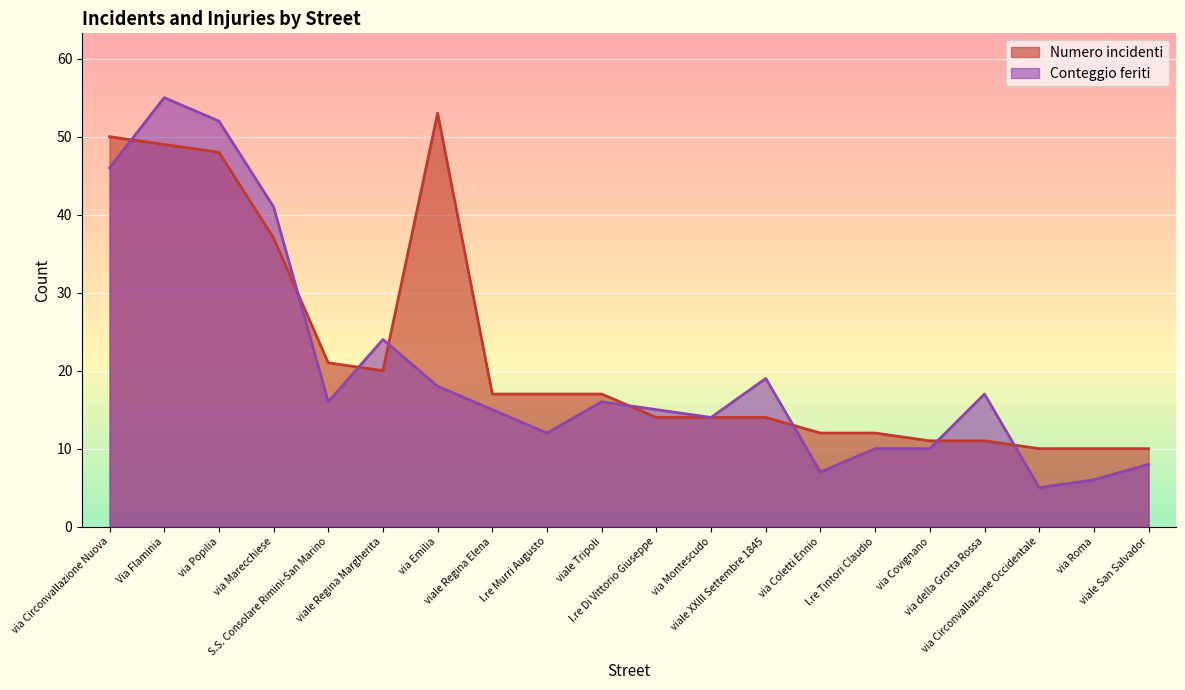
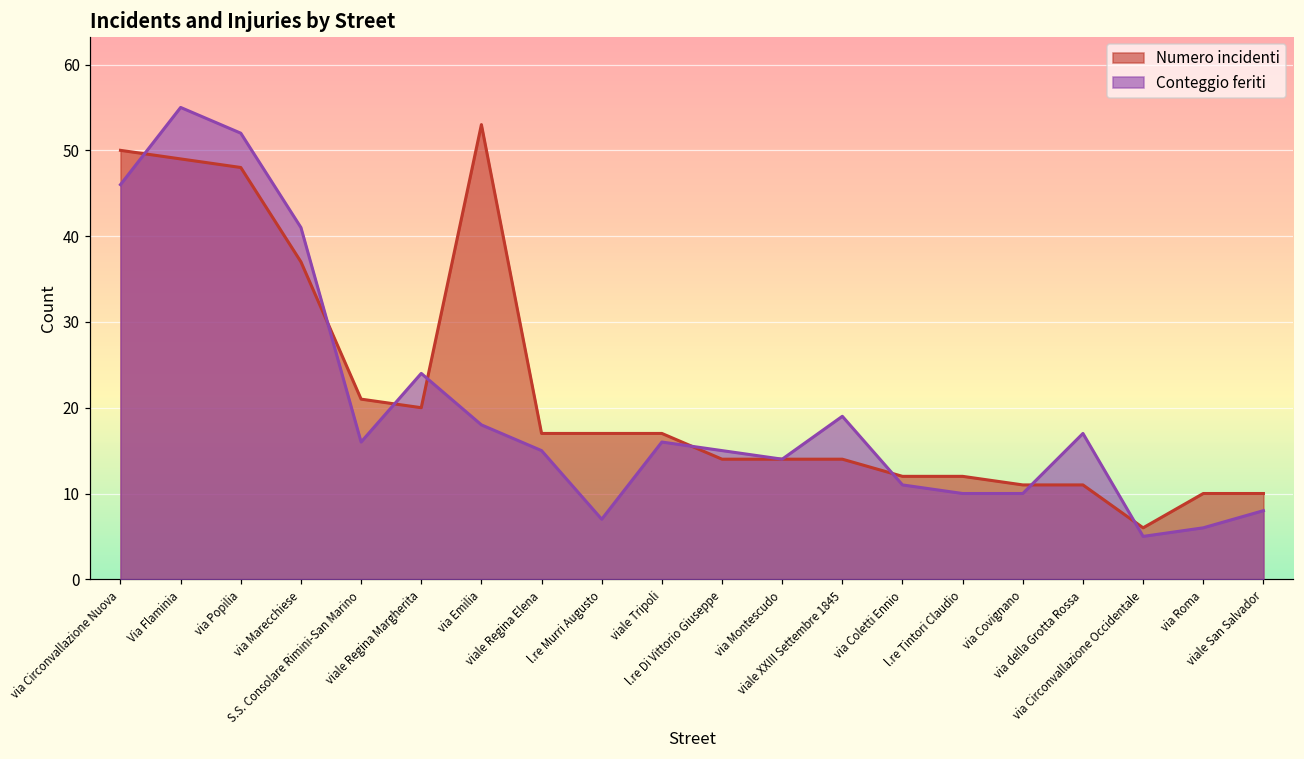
  {
    "Numero incidenti": {
      "via Circonvallazione Nuova": 50,
      "Via Flaminia": 49,
      "via Popilia": 48,
      "via Marecchiese": 37,
      "S.S. Consolare Rimini-San Marino": 21,
      "viale Regina Margherita": 20,
      "via Emilia": 53,
      "viale Regina Elena": 17,
      "l.re Murri Augusto": 17,
      "viale Tripoli": 17,
      "l.re Di Vittorio Giuseppe": 14,
      "viale XXIII Settembre 1845": 14,
      "via Coletti Ennio": 12,
      "l.re Tintori Claudio": 12,
      "via Covignano": 11,
      "via della Grotta Rossa": 11,
-     "via Circonvallazione Occidentale": 10,
+     "via Circonvallazione Occidentale": 6,
      "via Roma": 10,
      "viale San Salvador": 10
    },
    "Conteggio feriti": {
      "via Circonvallazione Nuova": 46,
      "Via Flaminia": 55,
      "via Popilia": 52,
      "via Marecchiese": 41,
      "S.S. Consolare Rimini-San Marino": 16,
      "viale Regina Margherita": 24,
      "via Emilia": 18,
      "viale Regina Elena": 15,
-     "l.re Murri Augusto": 12,
+     "l.re Murri Augusto": 7,
      "viale Tripoli": 16,
      "l.re Di Vittorio Giuseppe": 15,
      "viale XXIII Settembre 1845": 19,
-     "via Coletti Ennio": 7,
+     "via Coletti Ennio": 11,
      "l.re Tintori Claudio": 10,
      "via Covignano": 10,
      "via della Grotta Rossa": 17,
      "via Circonvallazione Occidentale": 5,
      "via Roma": 6,
      "viale San Salvador": 8
    }
  }
